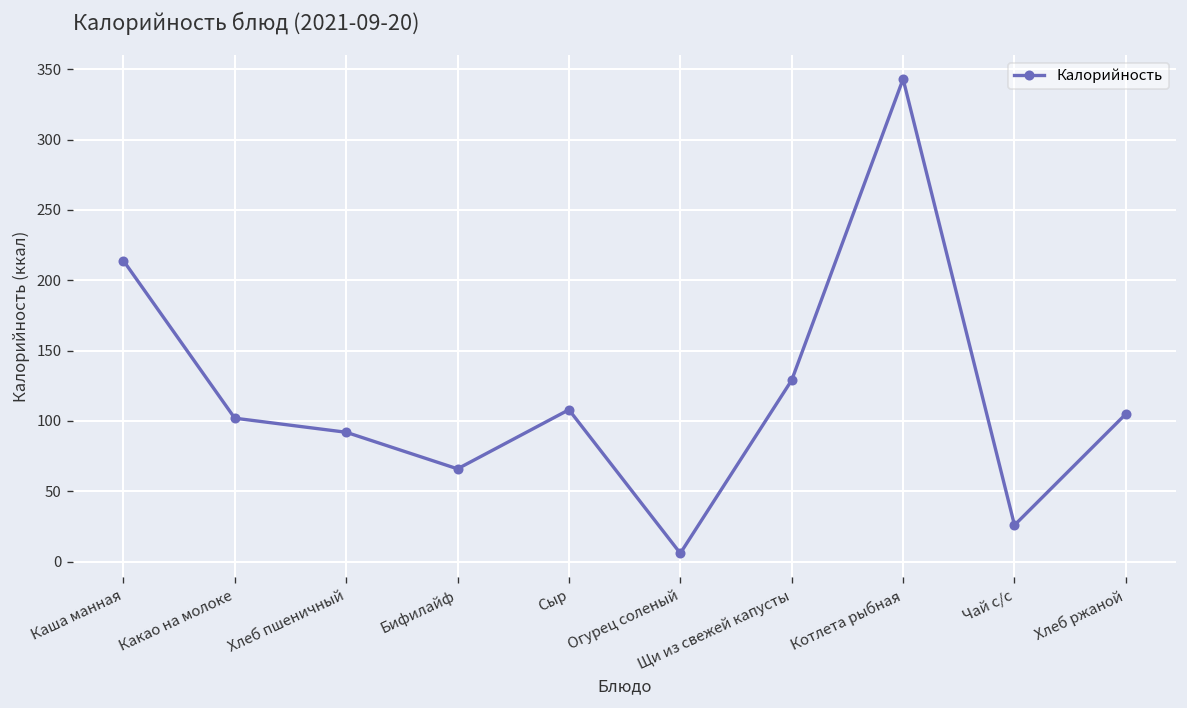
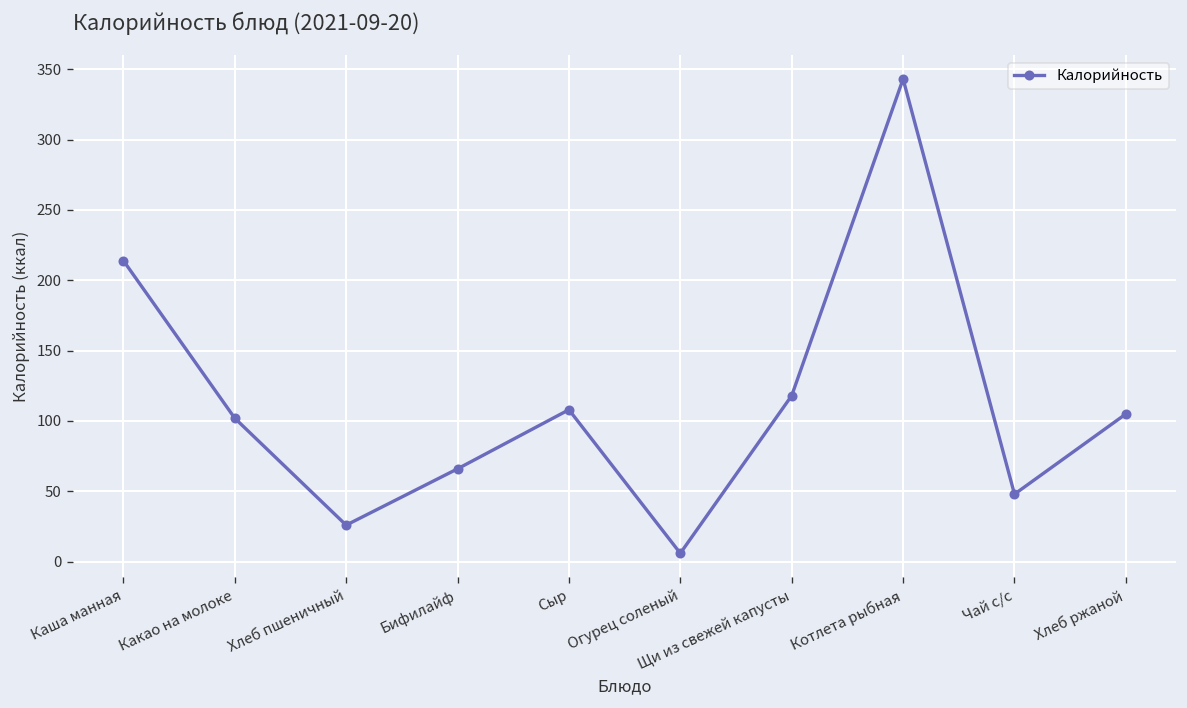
  {
    "Каша манная": 214,
    "Какао на молоке": 102,
-   "Хлеб пшеничный": 92,
+   "Хлеб пшеничный": 26,
    "Бифилайф": 66,
    "Сыр": 108,
    "Огурец соленый": 6,
-   "Щи из свежей капусты": 129,
+   "Щи из свежей капусты": 118,
    "Котлета рыбная": 343,
-   "Чай с/с": 26,
+   "Чай с/с": 48,
    "Хлеб ржаной": 105
  }
